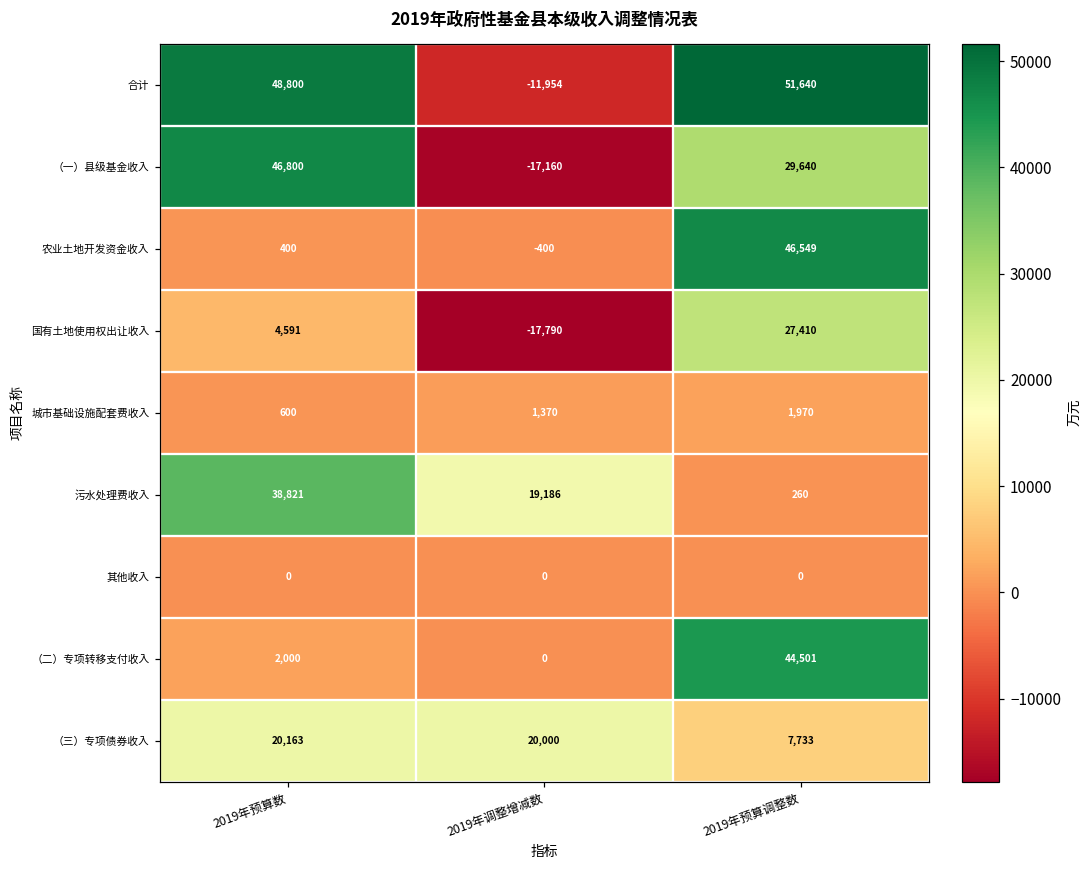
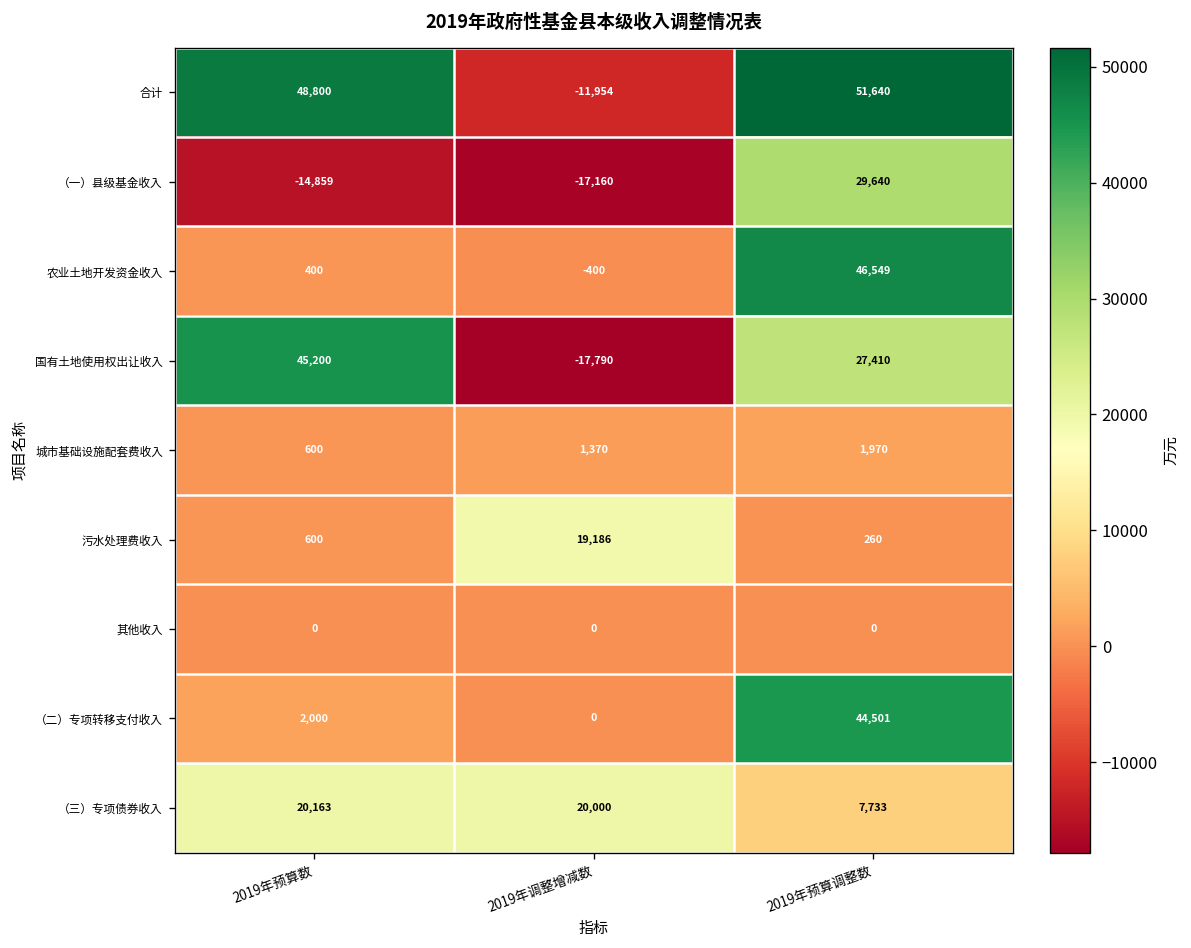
  {
    "合计": {
      "2019年预算数": "48,800",
      "2019年调整增减数": "-11,954",
      "2019年预算调整数": "51,640"
    },
    "（一）县级基金收入": {
-     "2019年预算数": "46,800",
+     "2019年预算数": "-14,859",
      "2019年调整增减数": "-17,160",
      "2019年预算调整数": "29,640"
    },
    "农业土地开发资金收入": {
      "2019年预算数": "400",
      "2019年调整增减数": "-400",
      "2019年预算调整数": "46,549"
    },
    "国有土地使用权出让收入": {
-     "2019年预算数": "4,591",
+     "2019年预算数": "45,200",
      "2019年调整增减数": "-17,790",
      "2019年预算调整数": "27,410"
    },
    "城市基础设施配套费收入": {
      "2019年预算数": "600",
      "2019年调整增减数": "1,370",
      "2019年预算调整数": "1,970"
    },
    "污水处理费收入": {
-     "2019年预算数": "38,821",
+     "2019年预算数": "600",
      "2019年调整增减数": "19,186",
      "2019年预算调整数": "260"
    },
    "其他收入": {
      "2019年预算数": "0",
      "2019年调整增减数": "0",
      "2019年预算调整数": "0"
    },
    "（二）专项转移支付收入": {
      "2019年预算数": "2,000",
      "2019年调整增减数": "0",
      "2019年预算调整数": "44,501"
    },
    "（三）专项债券收入": {
      "2019年预算数": "20,163",
      "2019年调整增减数": "20,000",
      "2019年预算调整数": "7,733"
    }
  }
